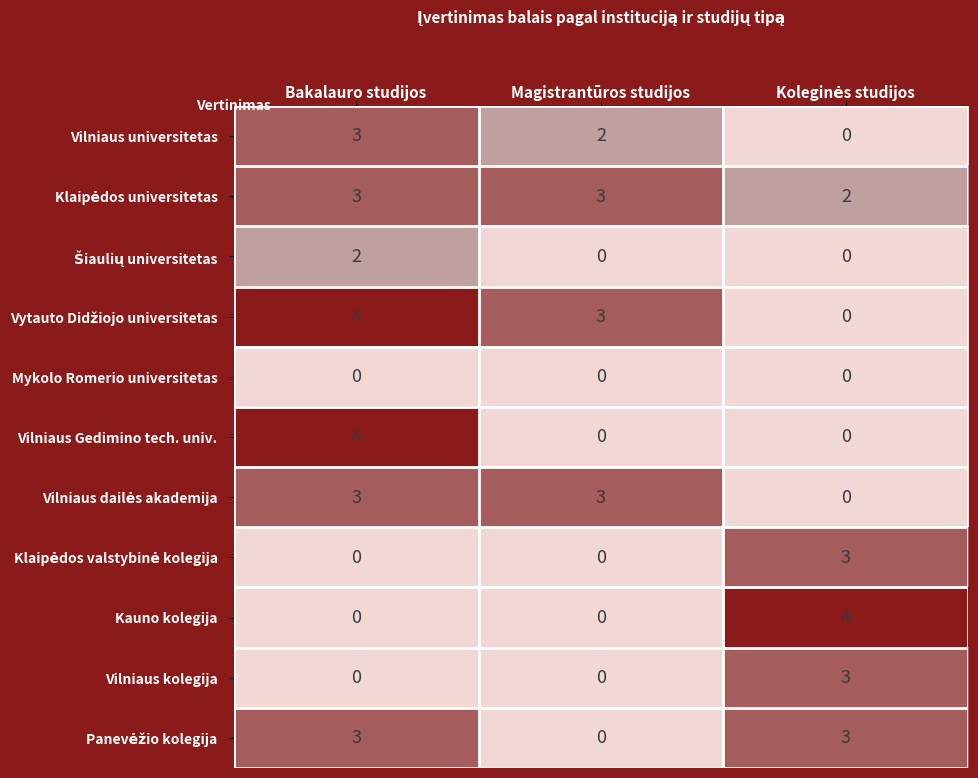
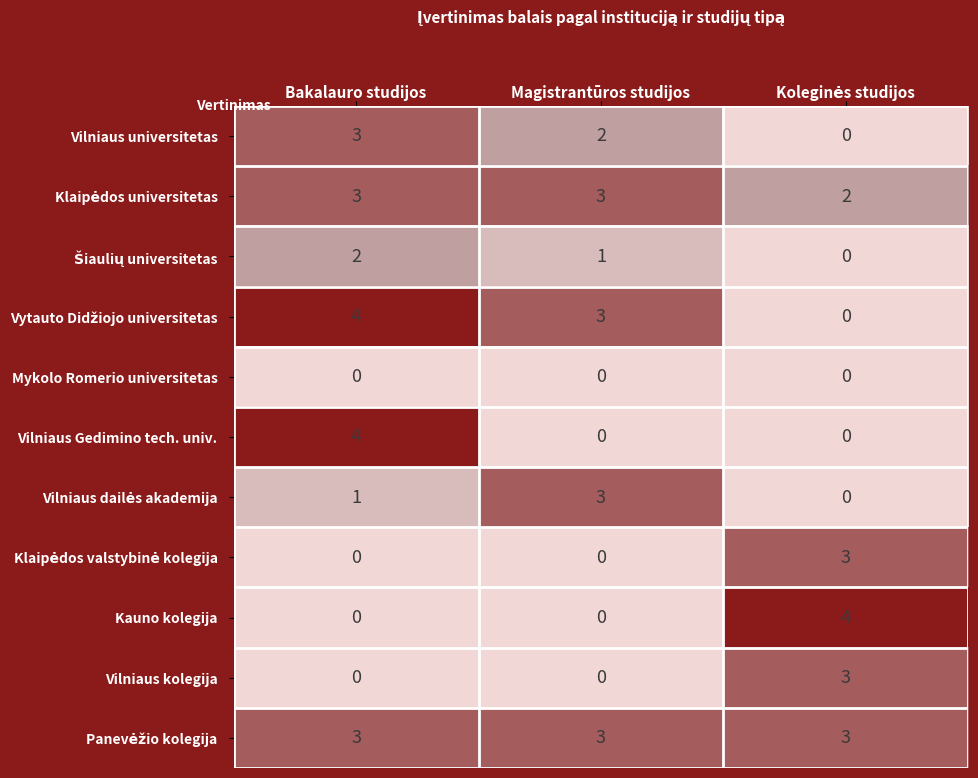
  {
    "Vilniaus universitetas": {
      "Magistrantūros studijos": 2,
      "Koleginės studijos": 0
    },
    "Klaipėdos universitetas": {
      "Bakalauro studijos": 3,
      "Magistrantūros studijos": 3,
      "Koleginės studijos": 2
    },
    "Šiaulių universitetas": {
      "Bakalauro studijos": 2,
-     "Magistrantūros studijos": 0,
+     "Magistrantūros studijos": 1,
      "Koleginės studijos": 0
    },
    "Vytauto Didžiojo universitetas": {
      "Bakalauro studijos": 4,
      "Magistrantūros studijos": 3,
      "Koleginės studijos": 0
    },
    "Mykolo Romerio universitetas": {
      "Bakalauro studijos": 0,
      "Magistrantūros studijos": 0,
      "Koleginės studijos": 0
    },
    "Vilniaus Gedimino tech. univ.": {
      "Bakalauro studijos": 4,
      "Magistrantūros studijos": 0,
      "Koleginės studijos": 0
    },
    "Vilniaus dailės akademija": {
-     "Bakalauro studijos": 3,
+     "Bakalauro studijos": 1,
      "Magistrantūros studijos": 3,
      "Koleginės studijos": 0
    },
    "Klaipėdos valstybinė kolegija": {
      "Bakalauro studijos": 0,
      "Magistrantūros studijos": 0,
      "Koleginės studijos": 3
    },
    "Kauno kolegija": {
      "Bakalauro studijos": 0,
      "Magistrantūros studijos": 0,
      "Koleginės studijos": 4
    },
    "Vilniaus kolegija": {
      "Bakalauro studijos": 0,
      "Magistrantūros studijos": 0,
      "Koleginės studijos": 3
    },
    "Panevėžio kolegija": {
      "Bakalauro studijos": 3,
-     "Magistrantūros studijos": 0,
+     "Magistrantūros studijos": 3,
      "Koleginės studijos": 3
    }
  }
